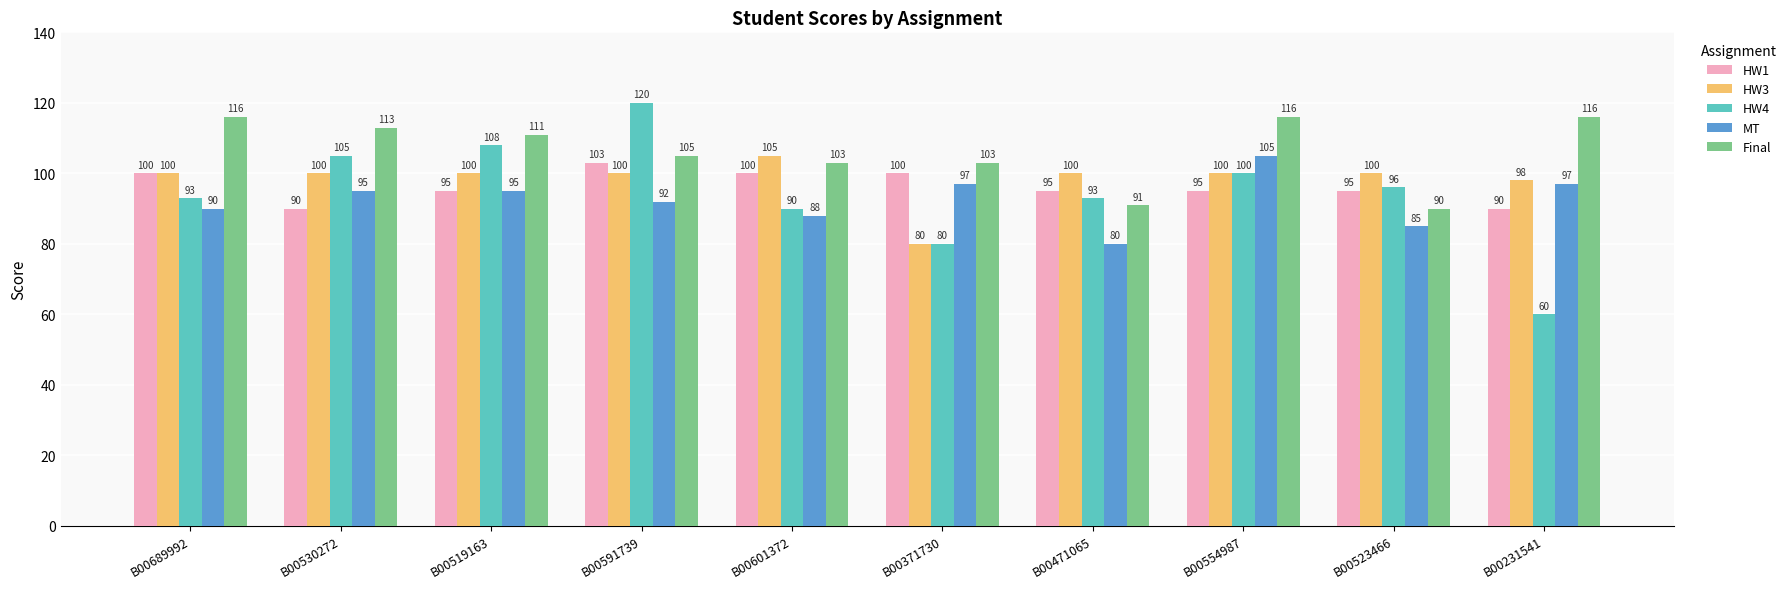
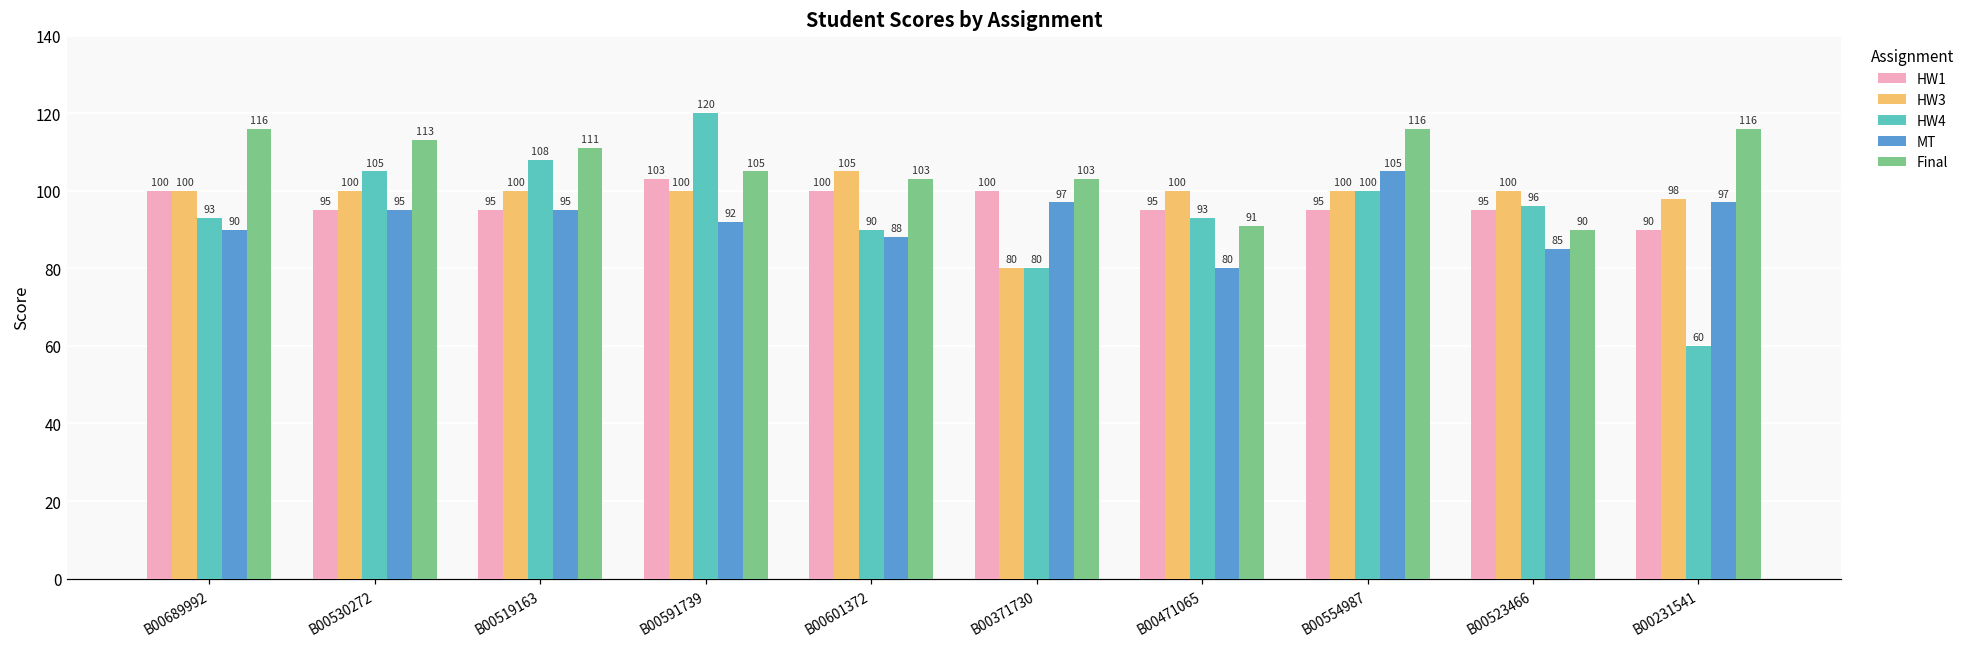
  {
    "HW1": {
      "B00689992": 100,
-     "B00530272": 90,
+     "B00530272": 95,
      "B00519163": 95,
      "B00591739": 103,
      "B00601372": 100,
      "B00371730": 100,
      "B00471065": 95,
      "B00554987": 95,
      "B00523466": 95,
      "B00231541": 90
    },
    "HW3": {
      "B00689992": 100,
      "B00530272": 100,
      "B00519163": 100,
      "B00591739": 100,
      "B00601372": 105,
      "B00371730": 80,
      "B00471065": 100,
      "B00554987": 100,
      "B00523466": 100,
      "B00231541": 98
    },
    "Final": {
      "B00689992": 116,
      "B00530272": 113,
      "B00519163": 111,
      "B00591739": 105,
      "B00601372": 103,
      "B00371730": 103,
      "B00471065": 91,
      "B00554987": 116,
      "B00523466": 90,
      "B00231541": 116
    }
  }
